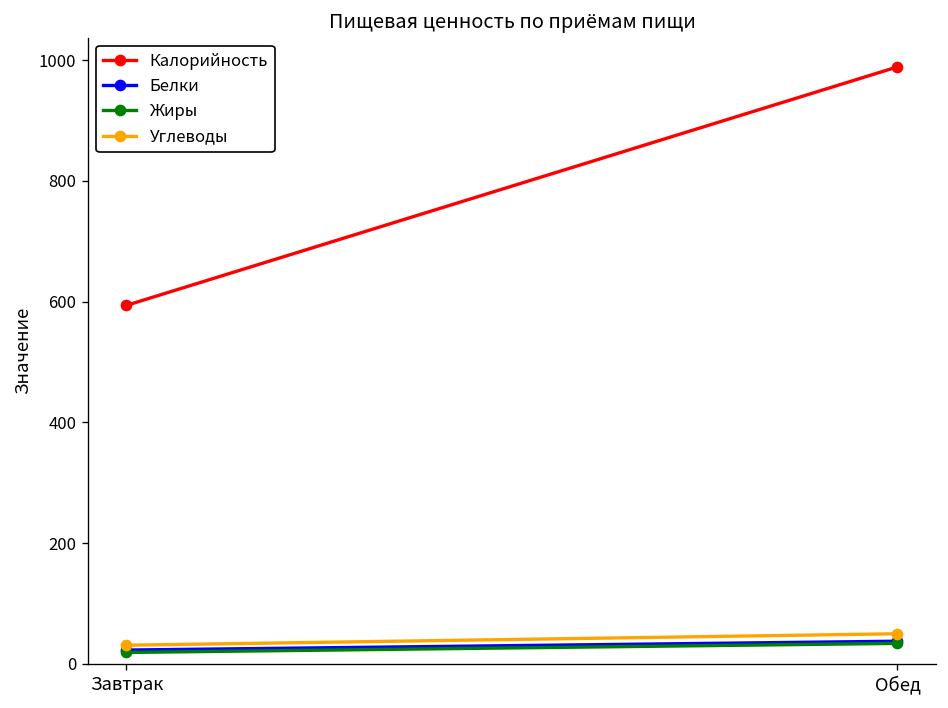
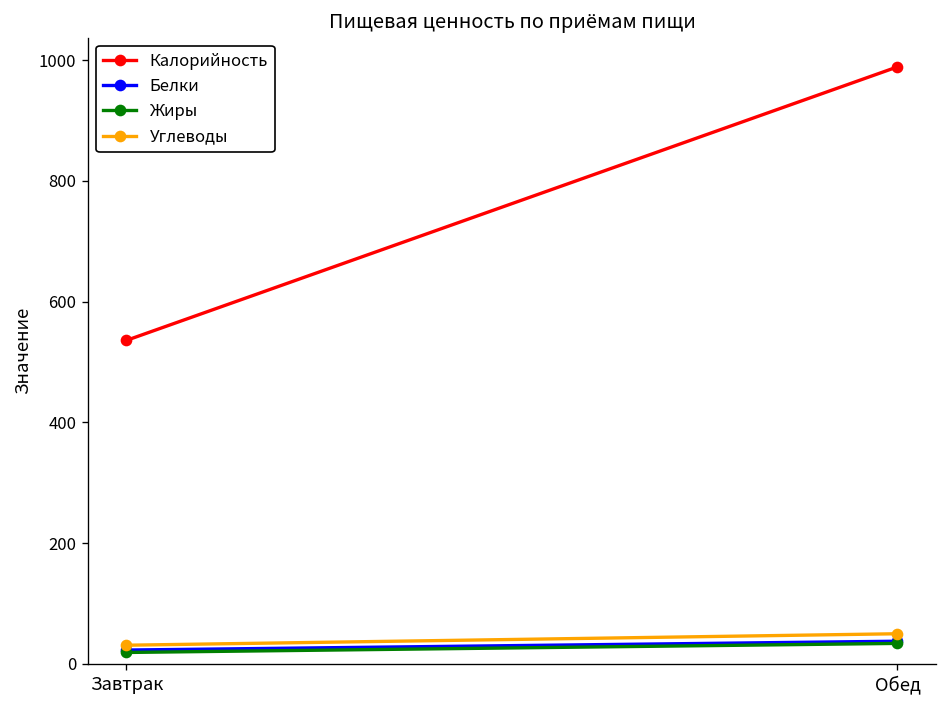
  {
    "Калорийность": {
-     "Завтрак": 590,
+     "Завтрак": 540,
      "Обед": 990
    },
    "Углеводы": {
      "Завтрак": 30,
      "Обед": 50
    }
  }
